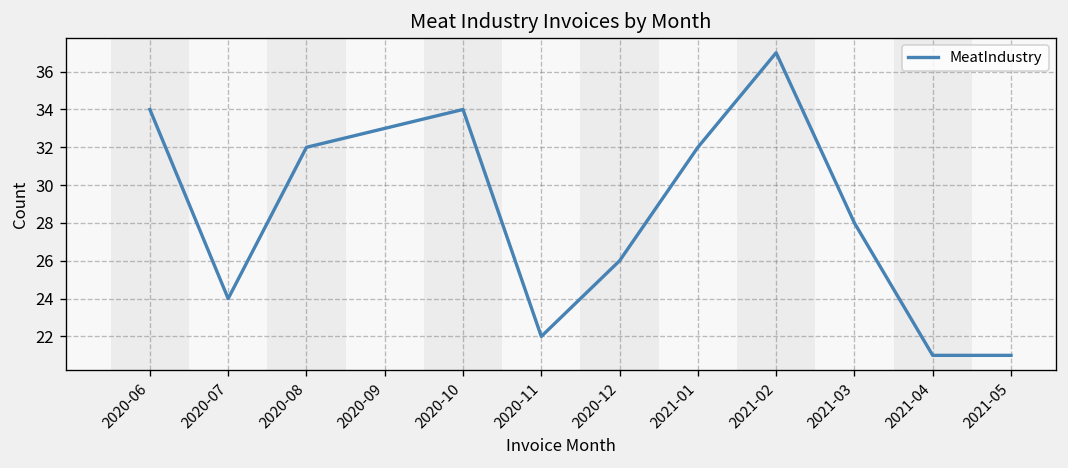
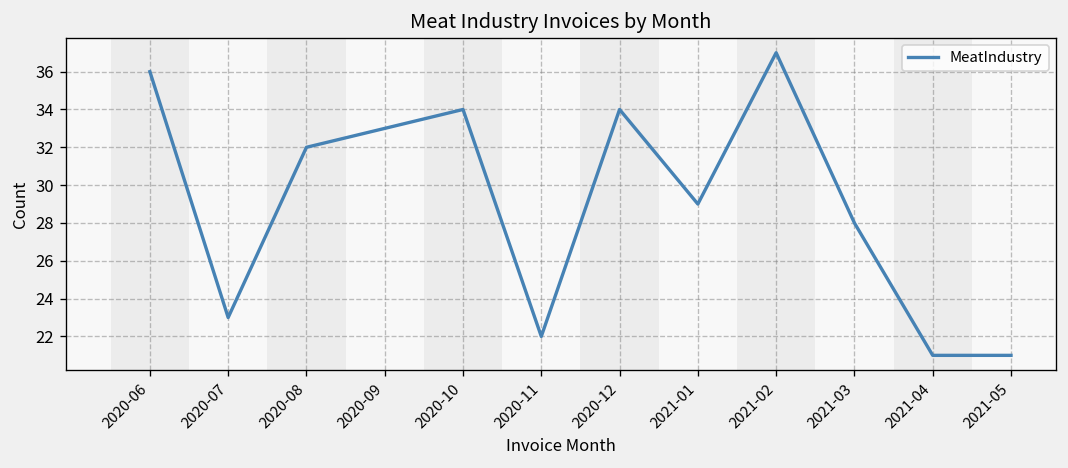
  {
-   "2020-06": 34,
-   "2020-07": 24,
+   "2020-06": 36,
+   "2020-07": 23,
    "2020-08": 32,
    "2020-09": 33,
    "2020-10": 34,
    "2020-11": 22,
-   "2020-12": 26,
-   "2021-01": 32,
+   "2020-12": 34,
+   "2021-01": 29,
    "2021-02": 37,
    "2021-03": 28,
    "2021-04": 21,
    "2021-05": 21
  }
